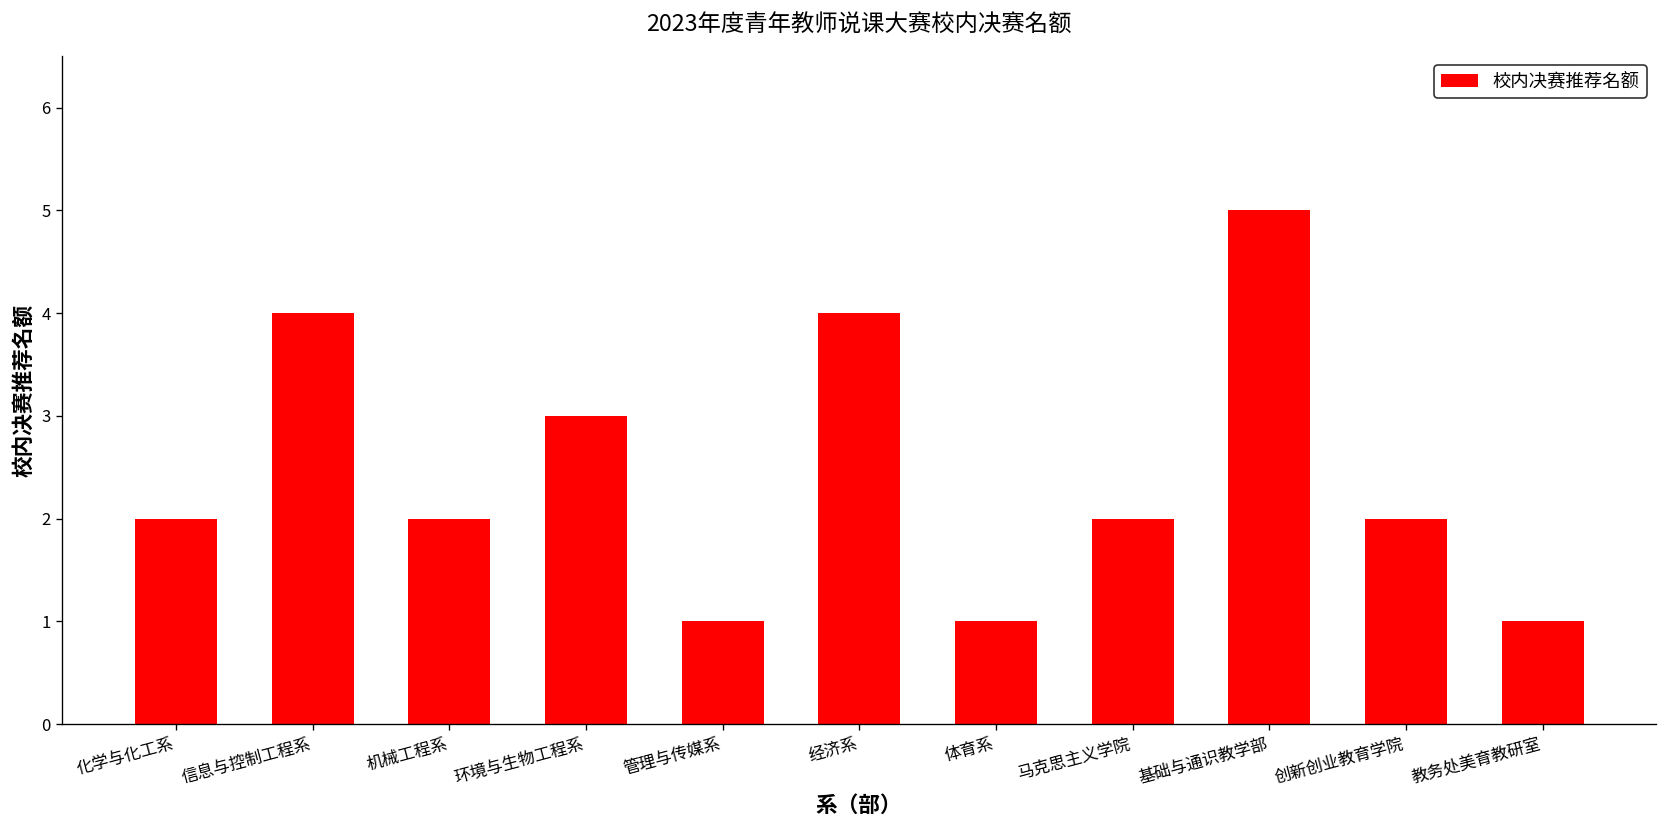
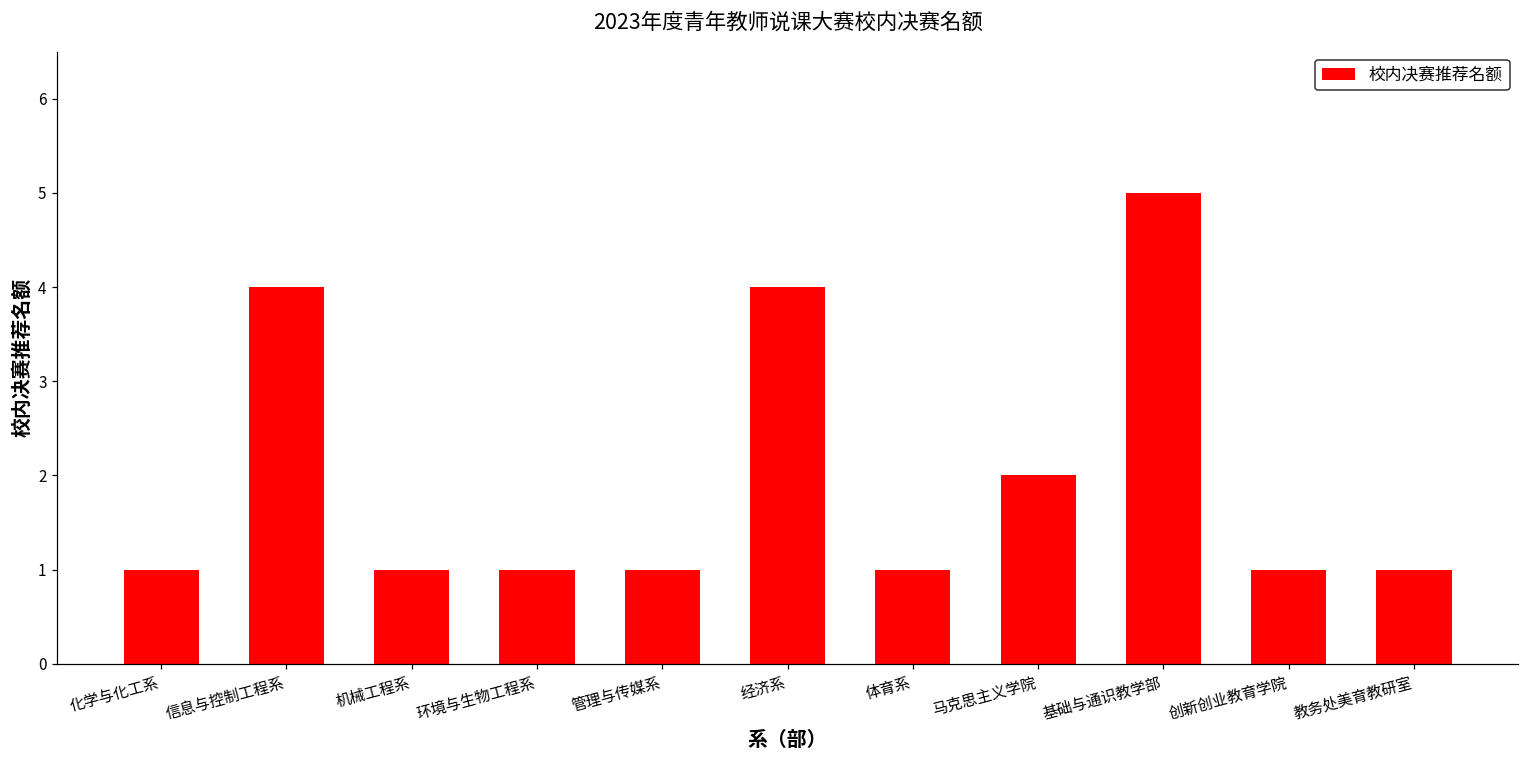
  {
-   "化学与化工系": 2,
+   "化学与化工系": 1,
    "信息与控制工程系": 4,
-   "机械工程系": 2,
-   "环境与生物工程系": 3,
+   "机械工程系": 1,
+   "环境与生物工程系": 1,
    "管理与传媒系": 1,
    "经济系": 4,
    "体育系": 1,
    "马克思主义学院": 2,
    "基础与通识教学部": 5,
-   "创新创业教育学院": 2,
+   "创新创业教育学院": 1,
    "教务处美育教研室": 1
  }
